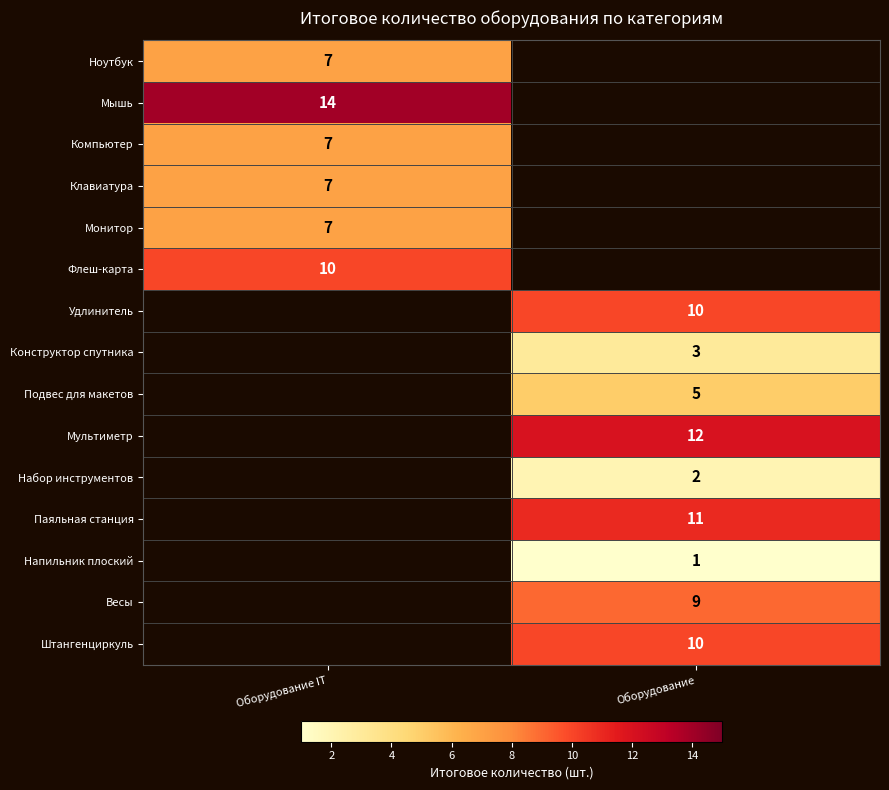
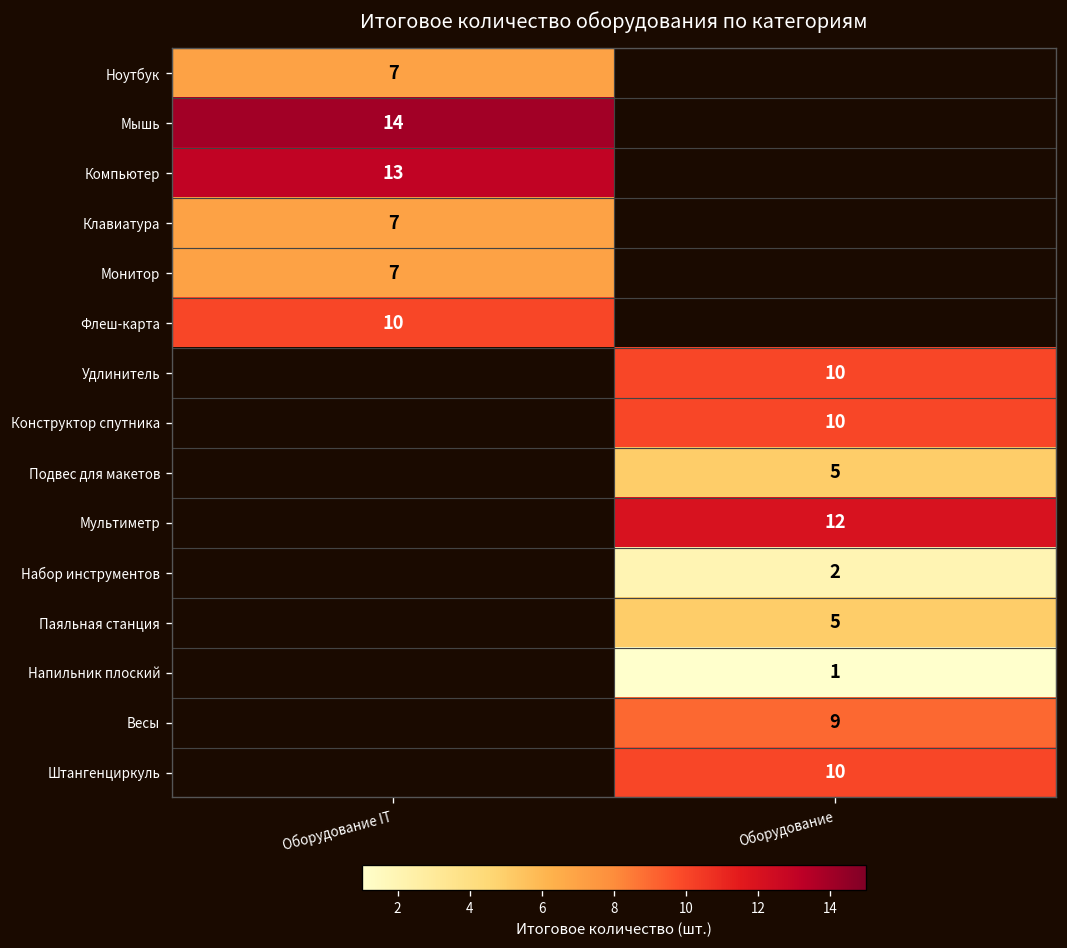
  {
    "Ноутбук": {
      "Оборудование IT": 7
    },
    "Мышь": {
      "Оборудование IT": 14
    },
    "Компьютер": {
-     "Оборудование IT": 7
+     "Оборудование IT": 13
    },
    "Клавиатура": {
      "Оборудование IT": 7
    },
    "Монитор": {
      "Оборудование IT": 7
    },
    "Флеш-карта": {
      "Оборудование IT": 10
    },
    "Удлинитель": {
      "Оборудование": 10
    },
    "Конструктор спутника": {
-     "Оборудование": 3
+     "Оборудование": 10
    },
    "Подвес для макетов": {
      "Оборудование": 5
    },
    "Мультиметр": {
      "Оборудование": 12
    },
    "Набор инструментов": {
      "Оборудование": 2
    },
    "Паяльная станция": {
-     "Оборудование": 11
+     "Оборудование": 5
    },
    "Напильник плоский": {
      "Оборудование": 1
    },
    "Весы": {
      "Оборудование": 9
    },
    "Штангенциркуль": {
      "Оборудование": 10
    }
  }
